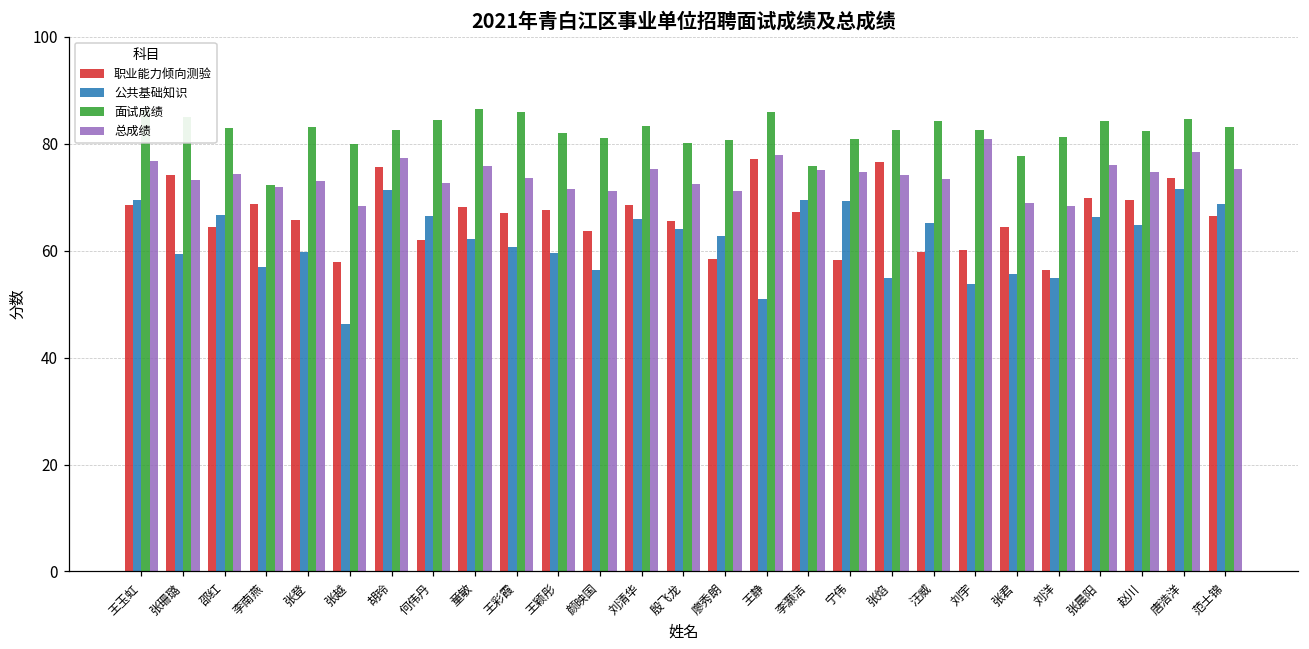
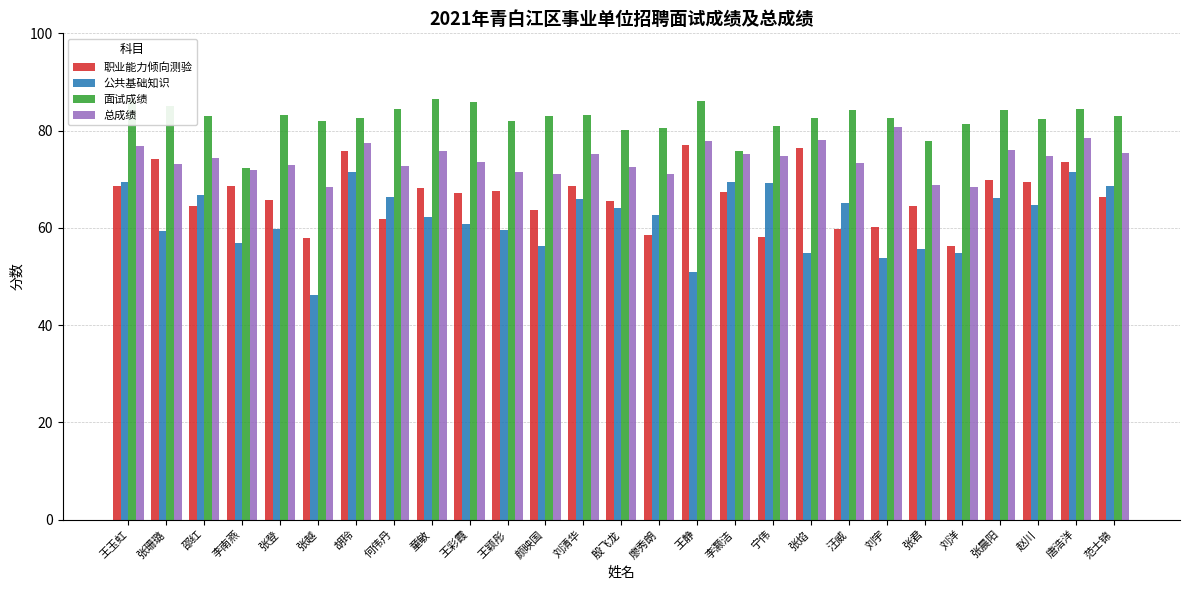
  {
    "职业能力倾向测验": {
      "王玉虹": 69,
      "张珊璐": 74,
      "邵红": 64,
      "李南燕": 69,
      "张登": 66,
      "张越": 58,
      "胡玲": 76,
      "何伟丹": 62,
      "童敏": 68,
      "王彩霞": 67,
      "王颖彤": 68,
      "颜映国": 64,
      "刘清华": 69,
      "殷飞龙": 66,
      "廖秀朗": 59,
      "王静": 77,
      "李灏洁": 67,
      "宁伟": 58,
      "张焰": 77,
      "汪威": 60,
      "刘宇": 60,
      "张君": 64,
      "刘洋": 56,
      "张晨阳": 70,
      "赵川": 70,
      "唐浩洋": 74,
      "范士锦": 66
    },
    "公共基础知识": {
      "王玉虹": 69,
      "张珊璐": 59,
      "邵红": 67,
      "李南燕": 57,
      "张登": 60,
      "张越": 46,
      "胡玲": 71,
      "何伟丹": 66,
      "童敏": 62,
      "王彩霞": 61,
      "王颖彤": 60,
      "颜映国": 56,
      "刘清华": 66,
      "殷飞龙": 64,
      "廖秀朗": 63,
      "王静": 51,
      "李灏洁": 69,
      "宁伟": 69,
      "张焰": 55,
      "汪威": 65,
      "刘宇": 54,
      "张君": 56,
      "刘洋": 55,
      "张晨阳": 66,
      "赵川": 65,
      "唐浩洋": 72,
      "范士锦": 69
    },
    "面试成绩": {
      "邵红": 83,
      "李南燕": 72,
      "张登": 83,
-     "张越": 80,
+     "张越": 82,
      "胡玲": 83,
      "何伟丹": 85,
      "童敏": 87,
      "王彩霞": 86,
      "王颖彤": 82,
-     "颜映国": 81,
+     "颜映国": 83,
      "刘清华": 83,
      "殷飞龙": 80,
      "廖秀朗": 81,
      "王静": 86,
      "李灏洁": 76,
      "宁伟": 81,
      "张焰": 83,
      "汪威": 84,
      "刘宇": 83,
      "张君": 78,
      "刘洋": 81,
      "张晨阳": 84,
      "赵川": 82,
      "唐浩洋": 85,
      "范士锦": 83
    },
    "总成绩": {
      "王玉虹": 77,
      "张珊璐": 73,
      "邵红": 74,
      "李南燕": 72,
      "张登": 73,
      "张越": 68,
      "胡玲": 77,
      "何伟丹": 73,
      "童敏": 76,
      "王彩霞": 74,
      "王颖彤": 72,
      "颜映国": 71,
      "刘清华": 75,
      "殷飞龙": 72,
      "廖秀朗": 71,
      "王静": 78,
      "李灏洁": 75,
      "宁伟": 75,
-     "张焰": 74,
+     "张焰": 78,
      "汪威": 73,
      "刘宇": 81,
      "张君": 69,
      "刘洋": 68,
      "张晨阳": 76,
      "赵川": 75,
      "唐浩洋": 79,
      "范士锦": 75
    }
  }
